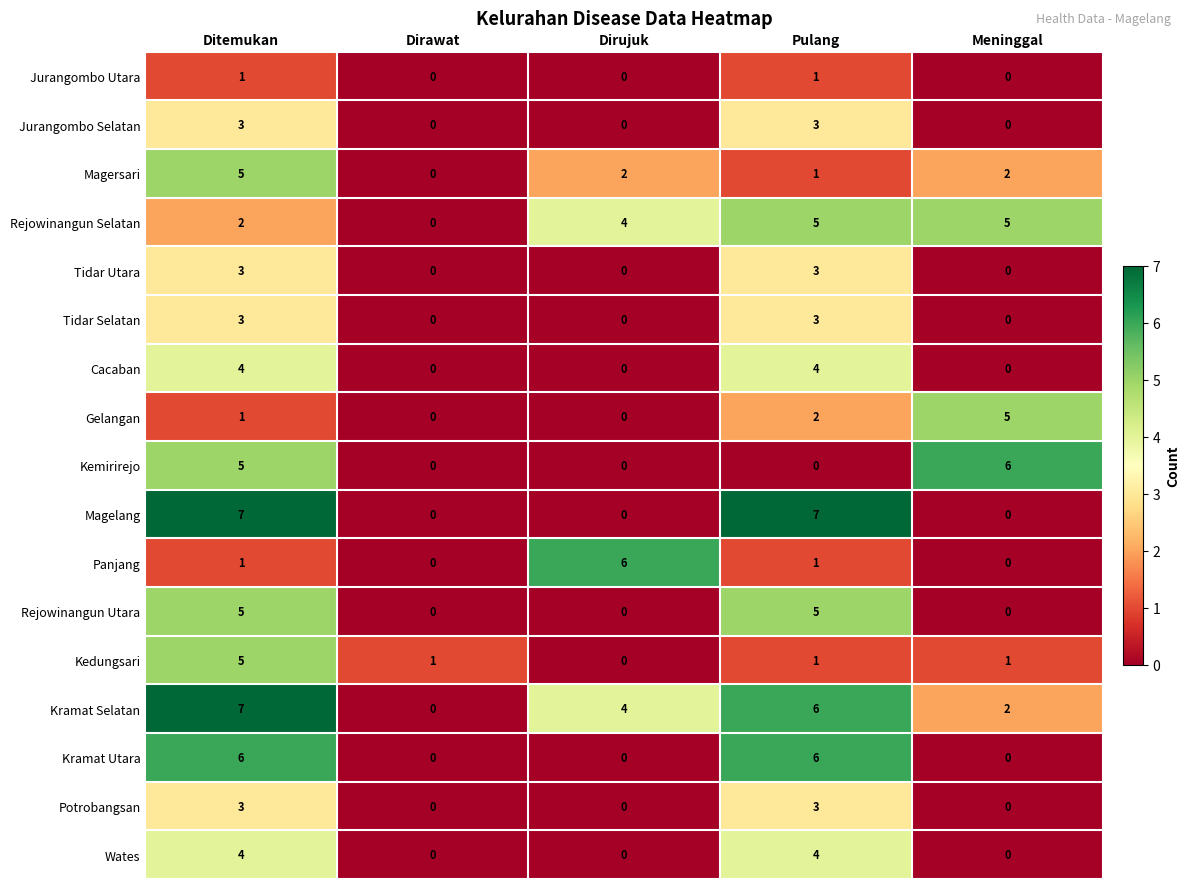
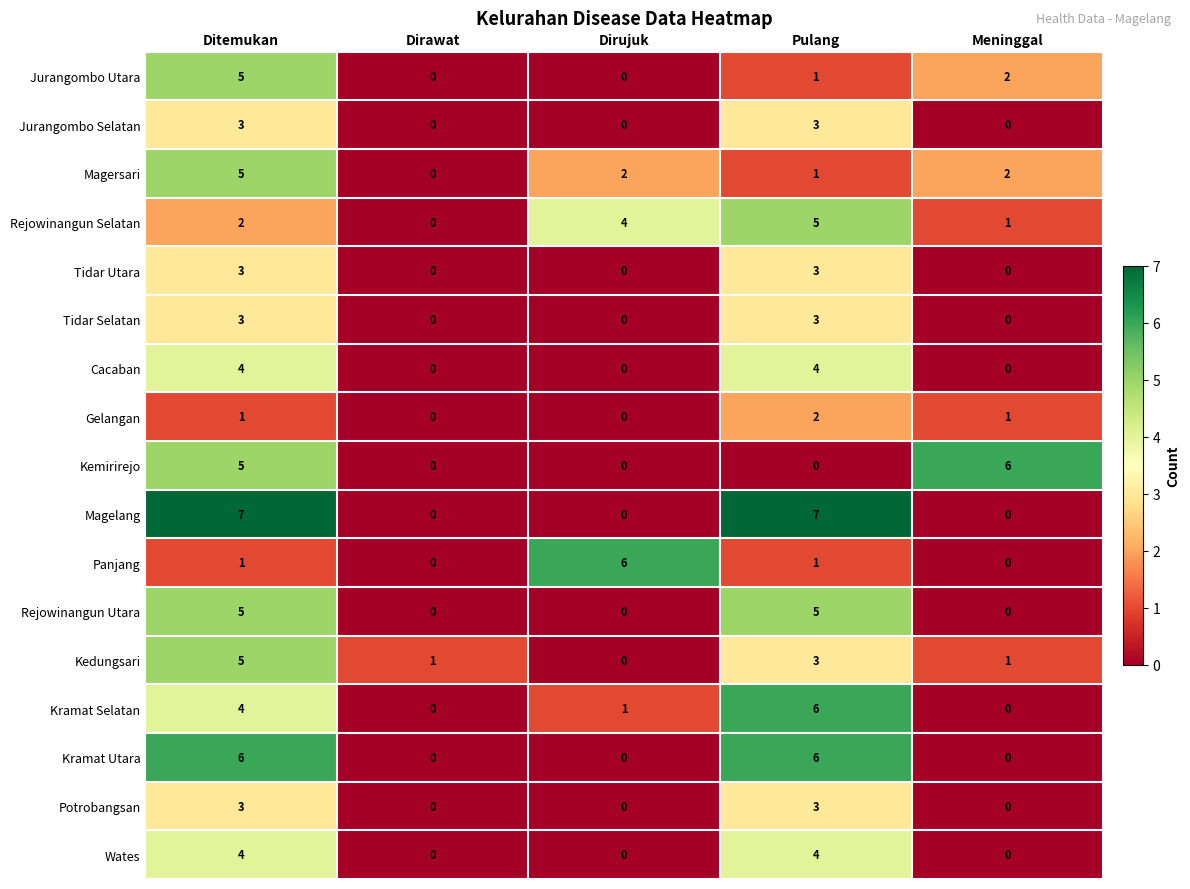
  {
    "Jurangombo Utara": {
-     "Ditemukan": 1,
+     "Ditemukan": 5,
      "Dirawat": 0,
      "Dirujuk": 0,
      "Pulang": 1,
-     "Meninggal": 0
+     "Meninggal": 2
    },
    "Jurangombo Selatan": {
      "Ditemukan": 3,
      "Dirawat": 0,
      "Dirujuk": 0,
      "Pulang": 3,
      "Meninggal": 0
    },
    "Magersari": {
      "Ditemukan": 5,
      "Dirawat": 0,
      "Dirujuk": 2,
      "Pulang": 1,
      "Meninggal": 2
    },
    "Rejowinangun Selatan": {
      "Ditemukan": 2,
      "Dirawat": 0,
      "Dirujuk": 4,
      "Pulang": 5,
-     "Meninggal": 5
+     "Meninggal": 1
    },
    "Tidar Utara": {
      "Ditemukan": 3,
      "Dirawat": 0,
      "Dirujuk": 0,
      "Pulang": 3,
      "Meninggal": 0
    },
    "Tidar Selatan": {
      "Ditemukan": 3,
      "Dirawat": 0,
      "Dirujuk": 0,
      "Pulang": 3,
      "Meninggal": 0
    },
    "Cacaban": {
      "Ditemukan": 4,
      "Dirawat": 0,
      "Dirujuk": 0,
      "Pulang": 4,
      "Meninggal": 0
    },
    "Gelangan": {
      "Ditemukan": 1,
      "Dirawat": 0,
      "Dirujuk": 0,
      "Pulang": 2,
-     "Meninggal": 5
+     "Meninggal": 1
    },
    "Kemirirejo": {
      "Ditemukan": 5,
      "Dirawat": 0,
      "Dirujuk": 0,
      "Pulang": 0,
      "Meninggal": 6
    },
    "Magelang": {
      "Ditemukan": 7,
      "Dirawat": 0,
      "Dirujuk": 0,
      "Pulang": 7,
      "Meninggal": 0
    },
    "Panjang": {
      "Ditemukan": 1,
      "Dirawat": 0,
      "Dirujuk": 6,
      "Pulang": 1,
      "Meninggal": 0
    },
    "Rejowinangun Utara": {
      "Ditemukan": 5,
      "Dirawat": 0,
      "Dirujuk": 0,
      "Pulang": 5,
      "Meninggal": 0
    },
    "Kedungsari": {
      "Ditemukan": 5,
      "Dirawat": 1,
      "Dirujuk": 0,
-     "Pulang": 1,
+     "Pulang": 3,
      "Meninggal": 1
    },
    "Kramat Selatan": {
-     "Ditemukan": 7,
+     "Ditemukan": 4,
      "Dirawat": 0,
-     "Dirujuk": 4,
+     "Dirujuk": 1,
      "Pulang": 6,
-     "Meninggal": 2
+     "Meninggal": 0
    },
    "Kramat Utara": {
      "Ditemukan": 6,
      "Dirawat": 0,
      "Dirujuk": 0,
      "Pulang": 6,
      "Meninggal": 0
    },
    "Potrobangsan": {
      "Ditemukan": 3,
      "Dirawat": 0,
      "Dirujuk": 0,
      "Pulang": 3,
      "Meninggal": 0
    },
    "Wates": {
      "Ditemukan": 4,
      "Dirawat": 0,
      "Dirujuk": 0,
      "Pulang": 4,
      "Meninggal": 0
    }
  }
